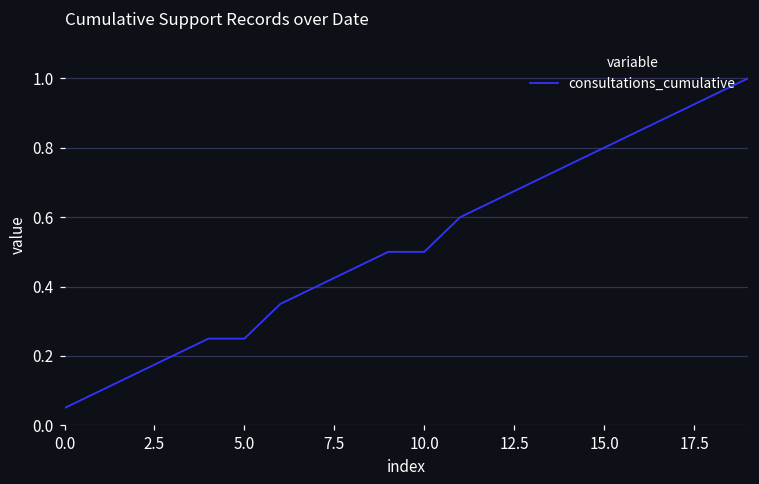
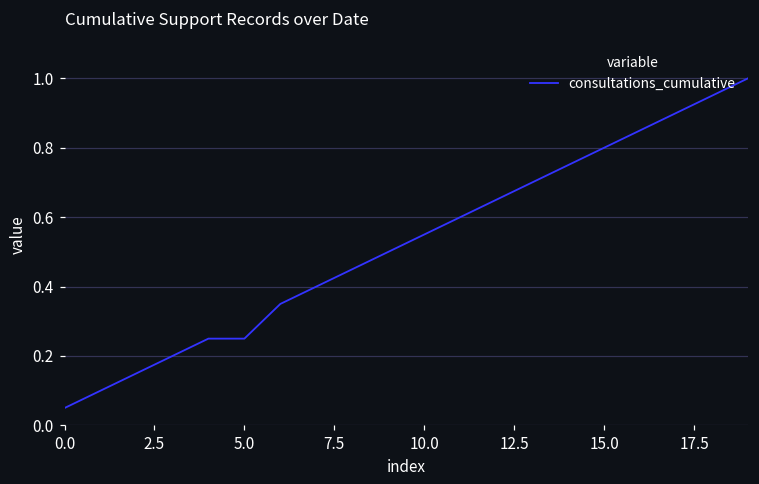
  {
    "0.0": 0.05,
    "5.0": 0.25,
-   "10.0": 0.50,
+   "10.0": 0.55,
    "15.0": 0.80
  }
